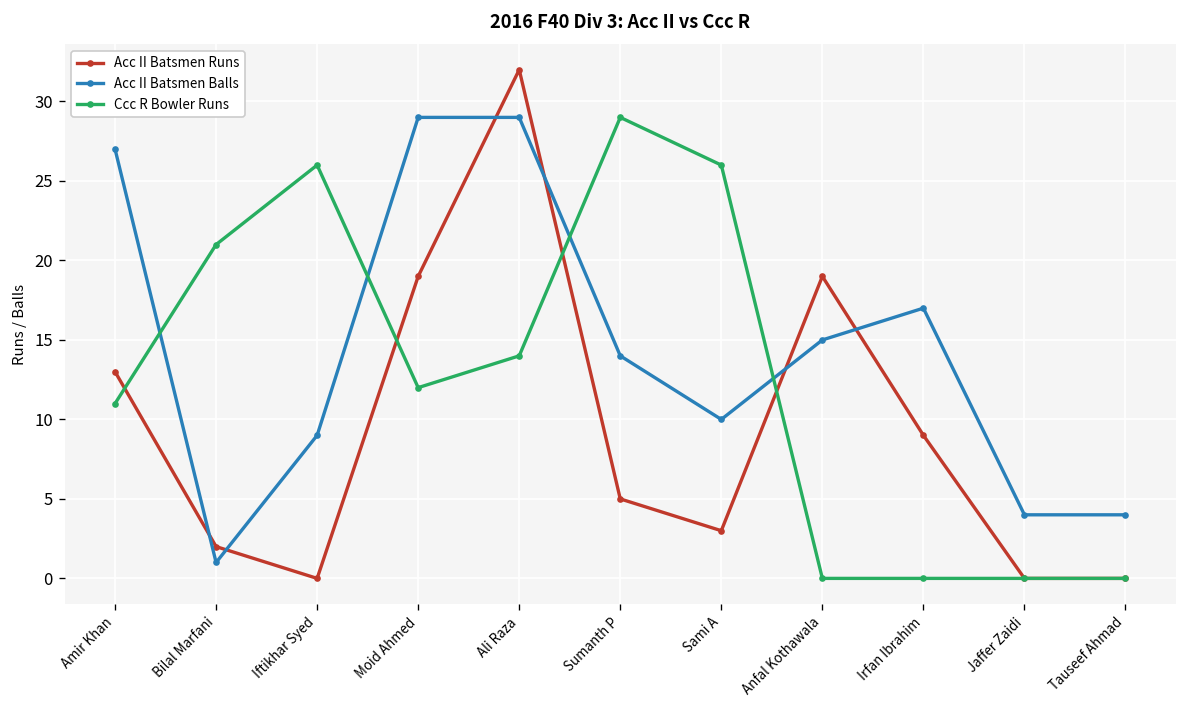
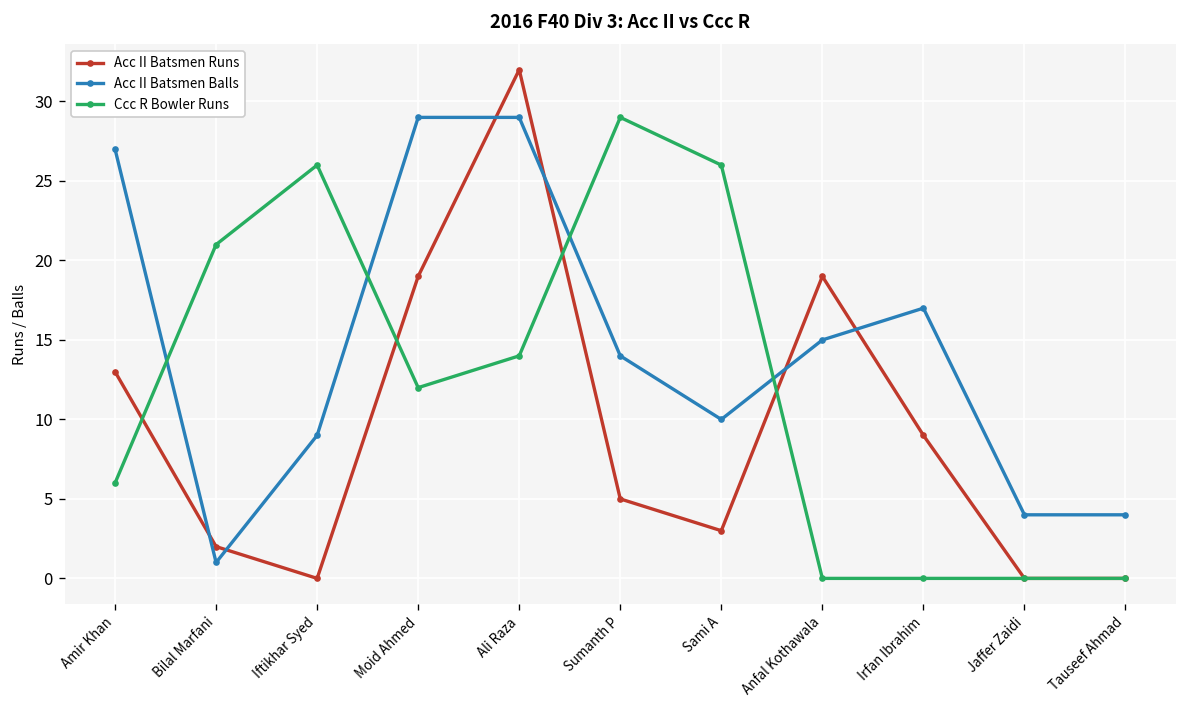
  {
    "Acc II Batsmen Runs": {
      "Amir Khan": 13,
      "Bilal Marfani": 2,
      "Iftikhar Syed": 0,
      "Moid Ahmed": 19,
      "Ali Raza": 32,
      "Sumanth P": 5,
      "Sami A": 3,
      "Anfal Kothawala": 19,
      "Irfan Ibrahim": 9
    },
    "Acc II Batsmen Balls": {
      "Amir Khan": 27,
      "Bilal Marfani": 1,
      "Iftikhar Syed": 9,
      "Moid Ahmed": 29,
      "Ali Raza": 29,
      "Sumanth P": 14,
      "Sami A": 10,
      "Anfal Kothawala": 15,
      "Irfan Ibrahim": 17,
      "Jaffer Zaidi": 4,
      "Tauseef Ahmad": 4
    },
    "Ccc R Bowler Runs": {
-     "Amir Khan": 11,
+     "Amir Khan": 6,
      "Bilal Marfani": 21,
      "Iftikhar Syed": 26,
      "Moid Ahmed": 12,
      "Ali Raza": 14,
      "Sumanth P": 29,
      "Sami A": 26,
      "Anfal Kothawala": 0,
      "Irfan Ibrahim": 0
    }
  }
